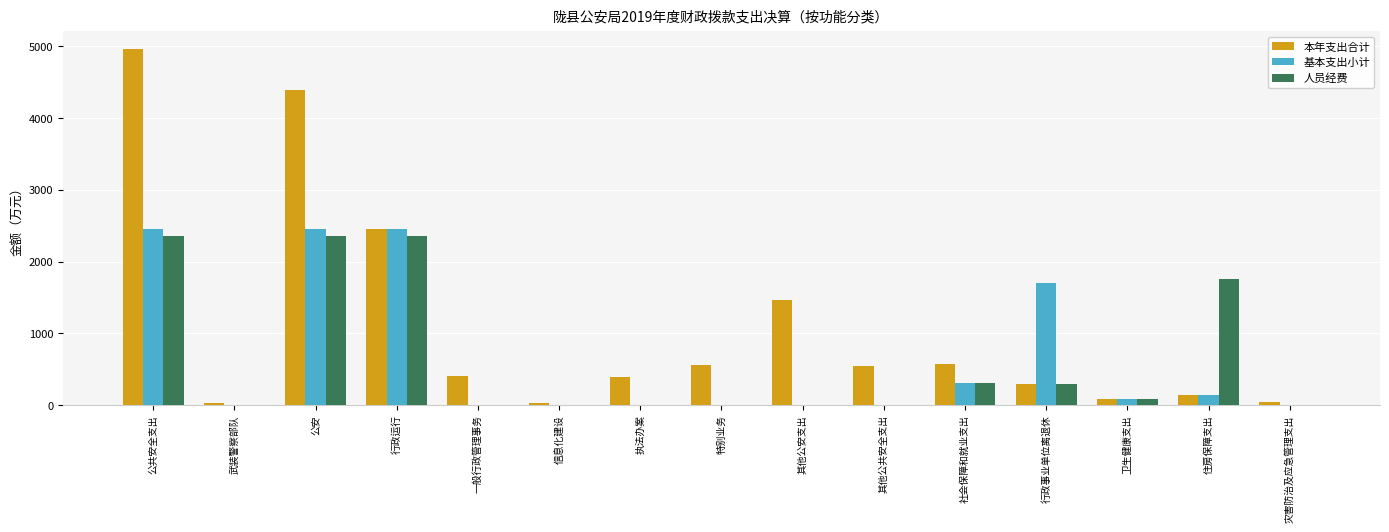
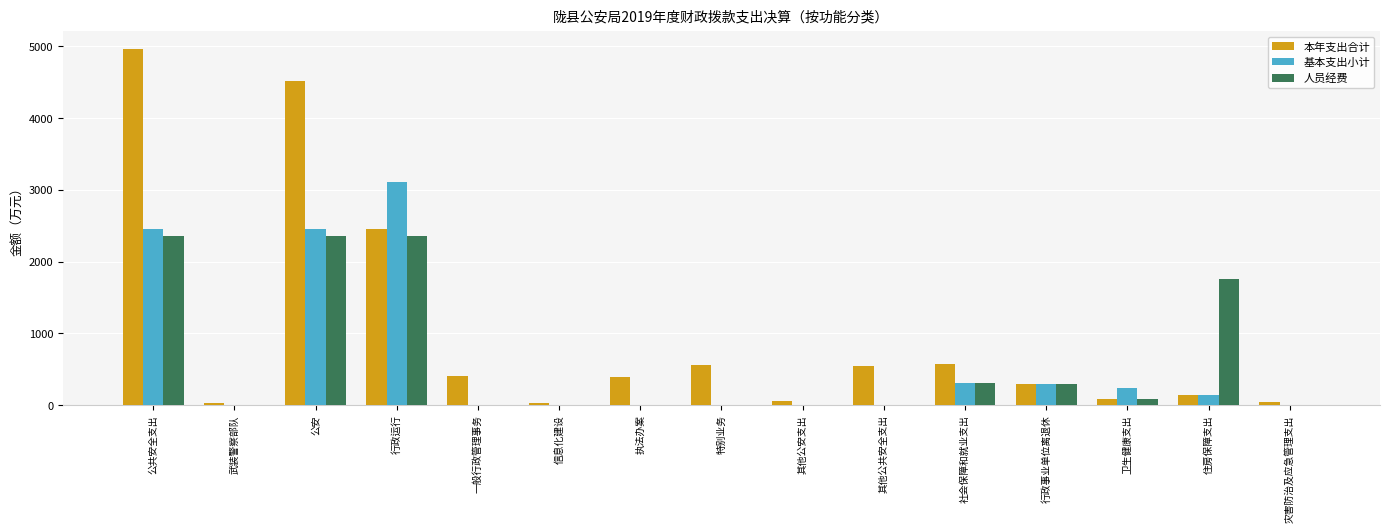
  {
    "本年支出合计": {
      "公共安全支出": 5000,
-     "公安": 4400,
+     "公安": 4500,
      "行政运行": 2500,
      "一般行政管理事务": 400,
      "执法办案": 400,
      "特别业务": 600,
-     "其他公安支出": 1500,
+     "其他公安支出": 100,
      "其他公共安全支出": 500,
      "社会保障和就业支出": 600,
      "行政事业单位离退休": 300,
      "卫生健康支出": 100,
      "住房保障支出": 100,
      "灾害防治及应急管理支出": 0
    },
    "基本支出小计": {
      "公共安全支出": 2500,
      "武装警察部队": 0,
      "公安": 2500,
-     "行政运行": 2500,
+     "行政运行": 3100,
      "一般行政管理事务": 0,
      "信息化建设": 0,
      "执法办案": 0,
      "特别业务": 0,
      "其他公安支出": 0,
      "其他公共安全支出": 0,
      "社会保障和就业支出": 300,
-     "行政事业单位离退休": 1700,
-     "卫生健康支出": 100,
+     "行政事业单位离退休": 300,
+     "卫生健康支出": 200,
      "住房保障支出": 100,
      "灾害防治及应急管理支出": 0
    },
    "人员经费": {
      "公共安全支出": 2400,
      "武装警察部队": 0,
      "公安": 2400,
      "行政运行": 2400,
      "一般行政管理事务": 0,
      "信息化建设": 0,
      "执法办案": 0,
      "特别业务": 0,
      "其他公安支出": 0,
      "其他公共安全支出": 0,
      "社会保障和就业支出": 300,
      "行政事业单位离退休": 300,
      "卫生健康支出": 100,
      "住房保障支出": 1800,
      "灾害防治及应急管理支出": 0
    }
  }
